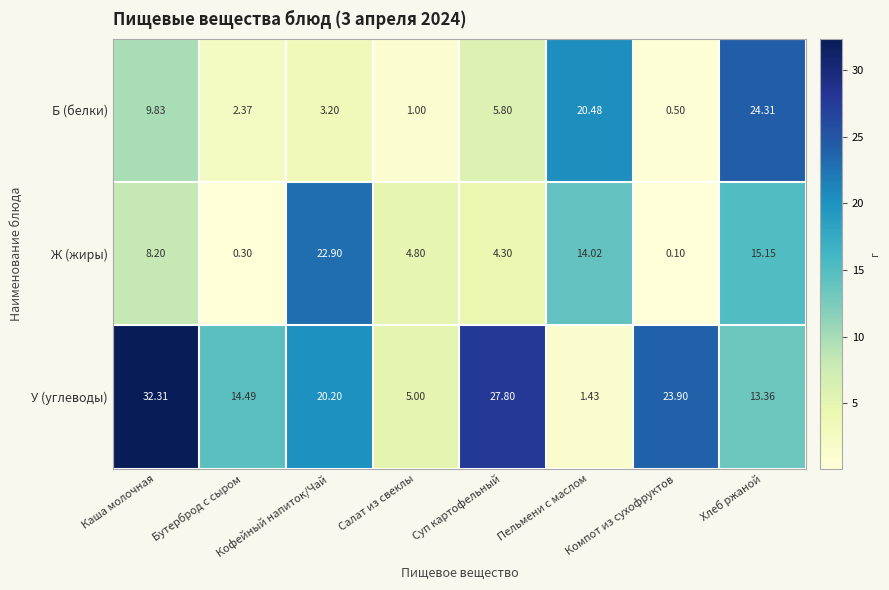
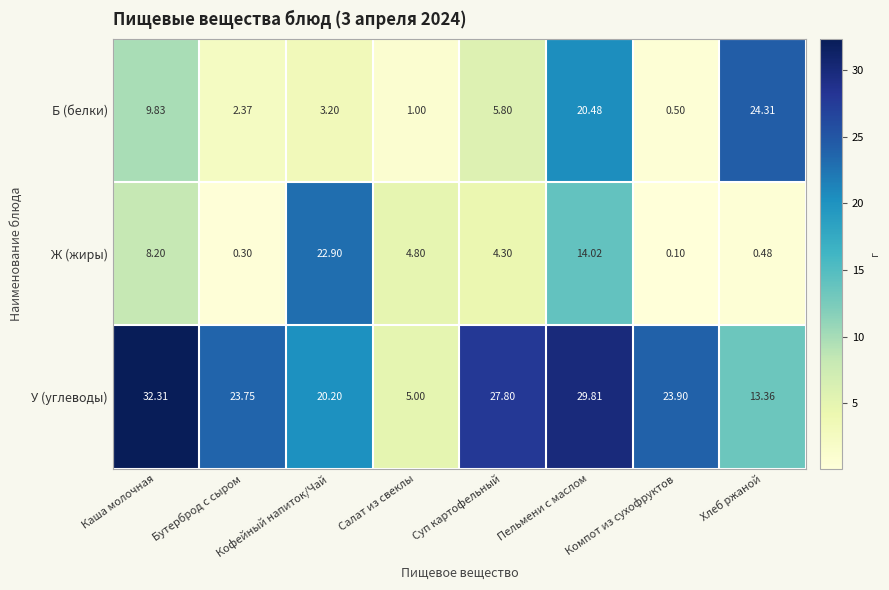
  {
    "Б (белки)": {
      "Каша молочная": 9.83,
      "Бутерброд с сыром": 2.37,
      "Кофейный напиток/Чай": 3.20,
      "Салат из свеклы": 1.00,
      "Суп картофельный": 5.80,
      "Пельмени с маслом": 20.48,
      "Компот из сухофруктов": 0.50,
      "Хлеб ржаной": 24.31
    },
    "Ж (жиры)": {
      "Каша молочная": 8.20,
      "Бутерброд с сыром": 0.30,
      "Кофейный напиток/Чай": 22.90,
      "Салат из свеклы": 4.80,
      "Суп картофельный": 4.30,
      "Пельмени с маслом": 14.02,
      "Компот из сухофруктов": 0.10,
-     "Хлеб ржаной": 15.15
+     "Хлеб ржаной": 0.48
    },
    "У (углеводы)": {
      "Каша молочная": 32.31,
-     "Бутерброд с сыром": 14.49,
+     "Бутерброд с сыром": 23.75,
      "Кофейный напиток/Чай": 20.20,
      "Салат из свеклы": 5.00,
      "Суп картофельный": 27.80,
-     "Пельмени с маслом": 1.43,
+     "Пельмени с маслом": 29.81,
      "Компот из сухофруктов": 23.90,
      "Хлеб ржаной": 13.36
    }
  }
